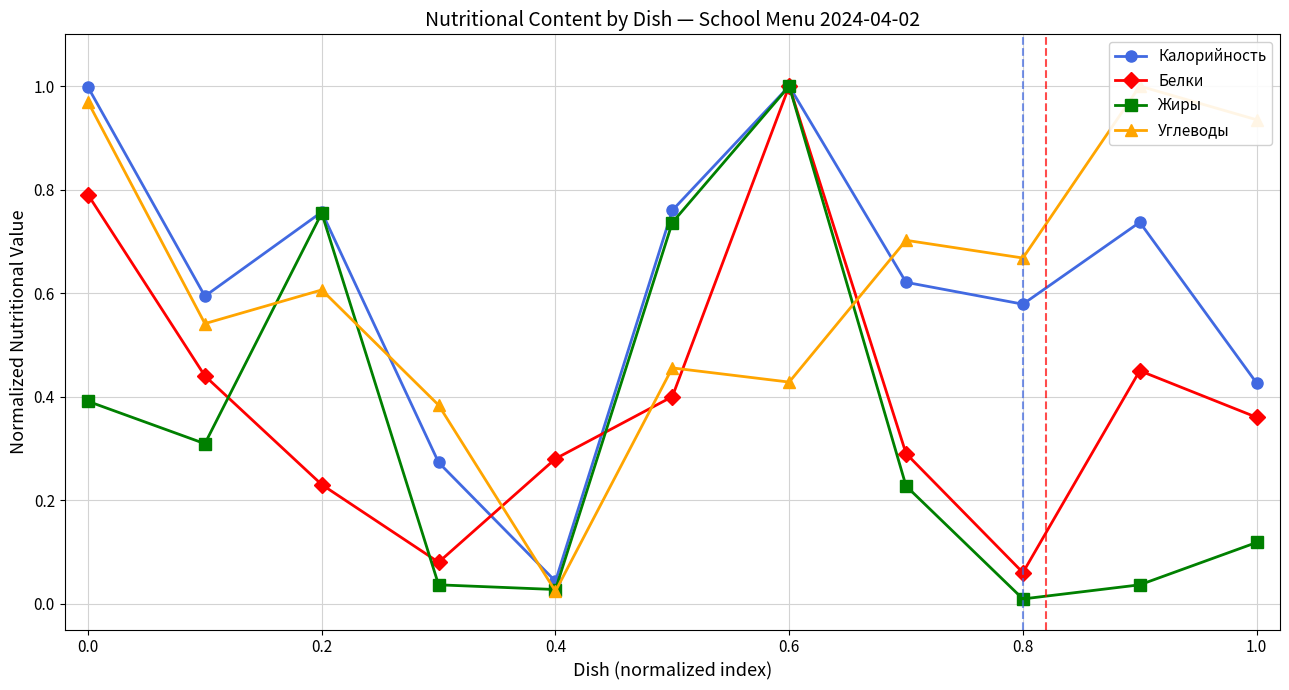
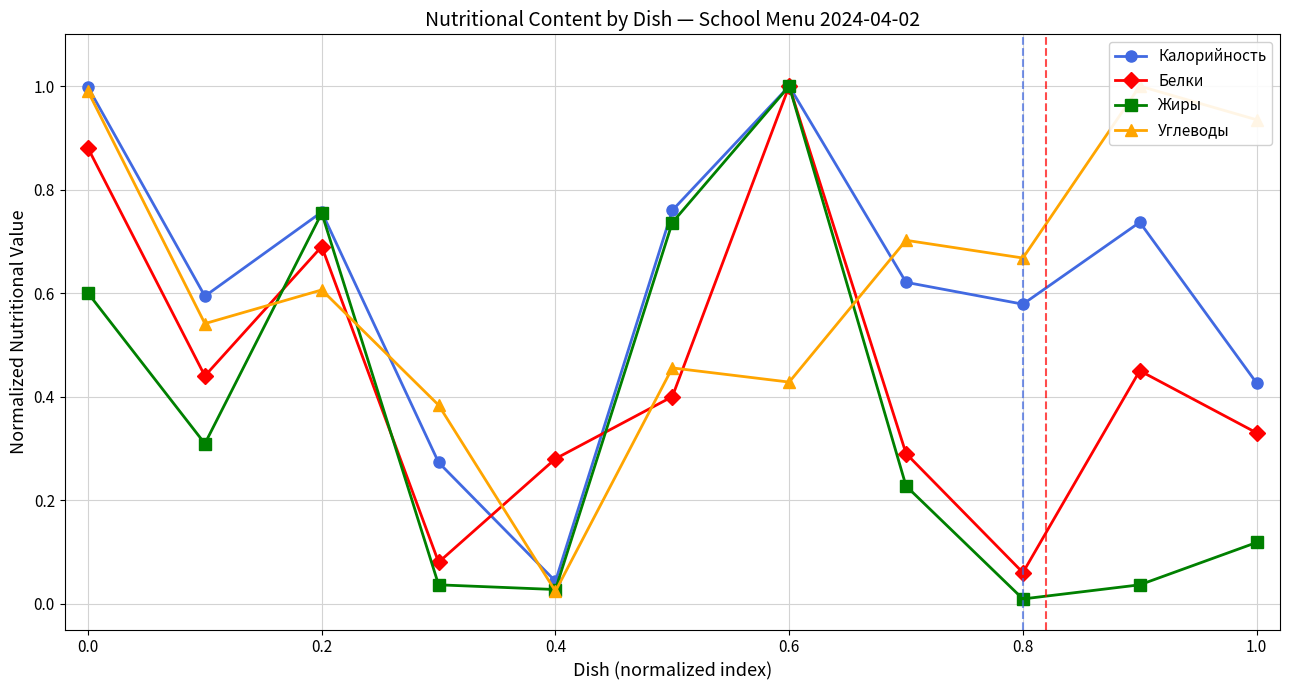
  {
    "Калорийность": {
      "0.0": 1.00,
      "0.4": 0.04,
      "0.8": 0.58,
      "1.0": 0.43
    },
    "Белки": {
-     "0.0": 0.79,
-     "0.2": 0.23,
+     "0.0": 0.88,
+     "0.2": 0.69,
      "0.4": 0.28,
      "0.8": 0.06,
-     "1.0": 0.36
+     "1.0": 0.33
    },
    "Жиры": {
-     "0.0": 0.39,
+     "0.0": 0.60,
      "0.8": 0.01,
      "1.0": 0.12
    },
    "Углеводы": {
-     "0.0": 0.97,
+     "0.0": 0.99,
      "0.2": 0.61,
      "0.6": 0.43,
      "0.8": 0.67
    }
  }
